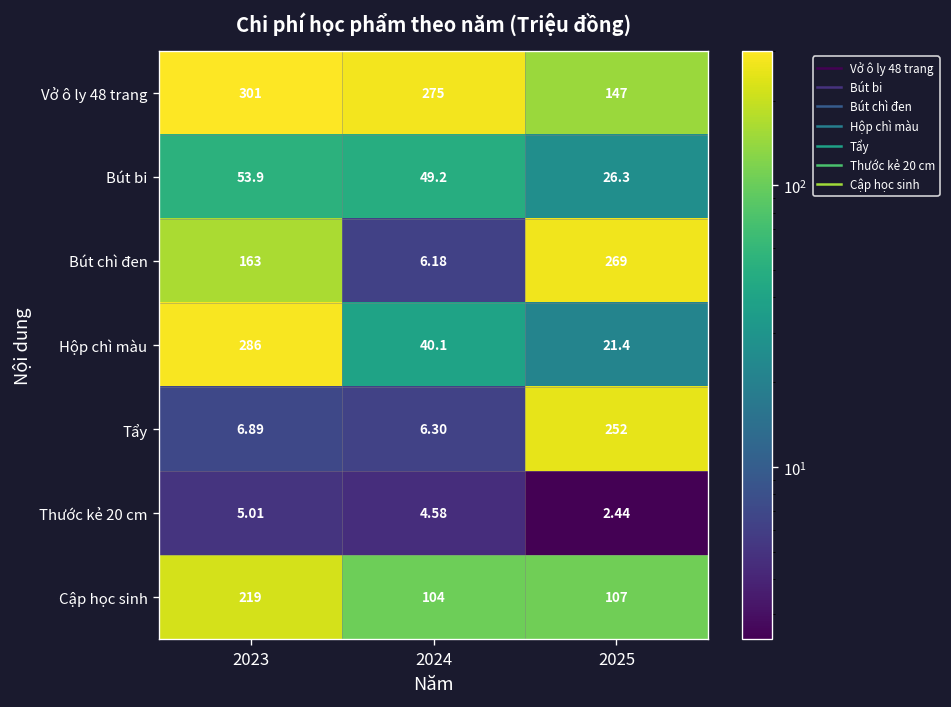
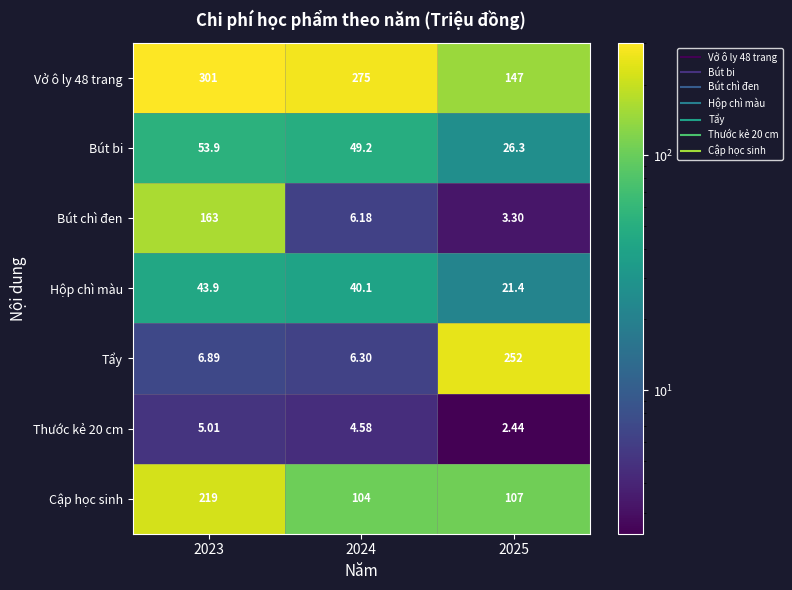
  {
    "Vở ô ly 48 trang": {
      "2023": 301,
      "2024": 275,
      "2025": 147
    },
    "Bút bi": {
      "2023": 53.9,
      "2024": 49.2,
      "2025": 26.3
    },
    "Bút chì đen": {
      "2023": 163,
      "2024": 6.18,
-     "2025": 269
+     "2025": 3.30
    },
    "Hộp chì màu": {
-     "2023": 286,
+     "2023": 43.9,
      "2024": 40.1,
      "2025": 21.4
    },
    "Tẩy": {
      "2023": 6.89,
      "2024": 6.30,
      "2025": 252
    },
    "Thước kẻ 20 cm": {
      "2023": 5.01,
      "2024": 4.58,
      "2025": 2.44
    },
    "Cập học sinh": {
      "2023": 219,
      "2024": 104,
      "2025": 107
    }
  }
